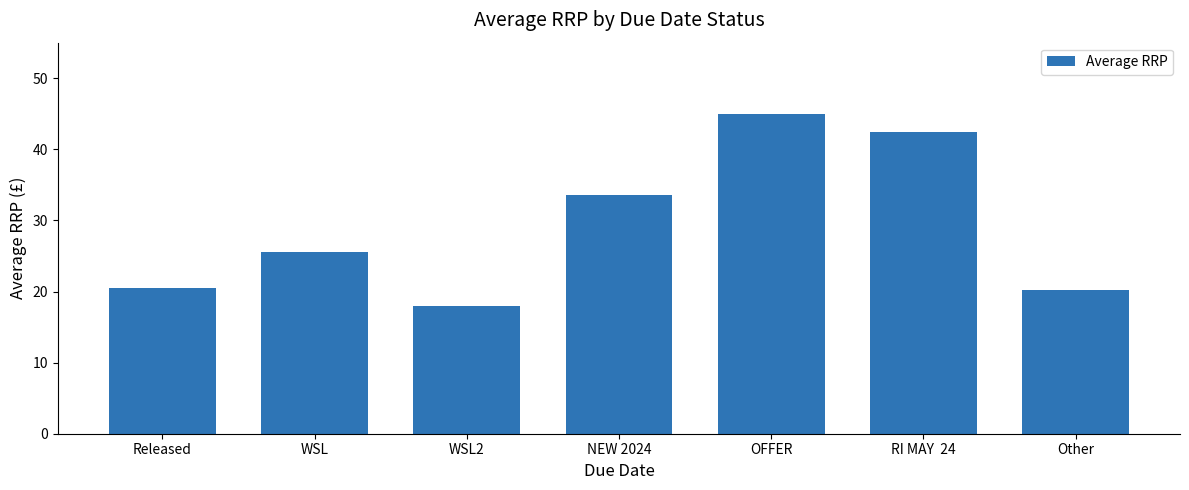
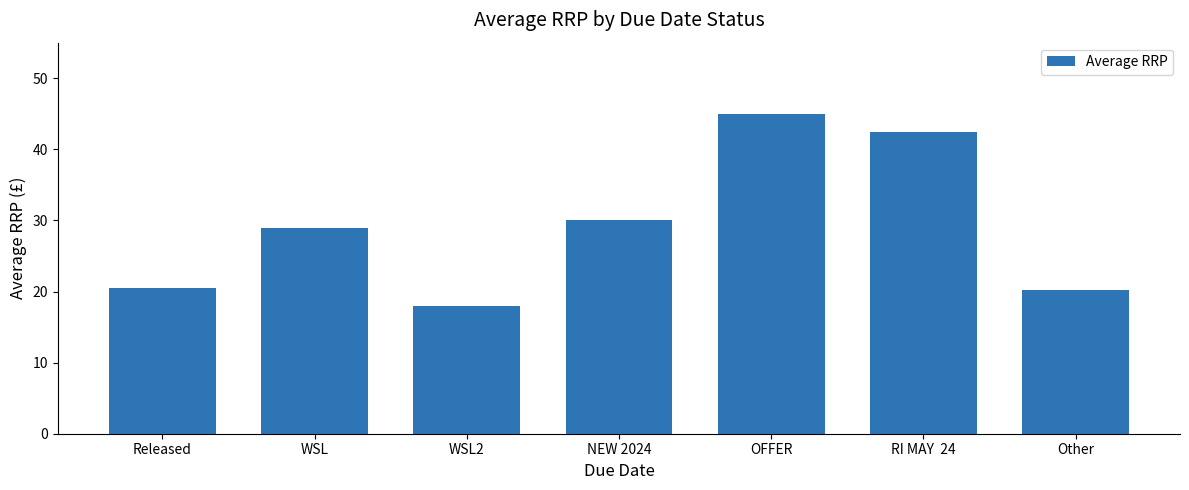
  {
    "Released": 20,
-   "WSL": 26,
+   "WSL": 29,
    "WSL2": 18,
-   "NEW 2024": 34,
+   "NEW 2024": 30,
    "OFFER": 45,
    "RI MAY 24": 42,
    "Other": 20
  }
